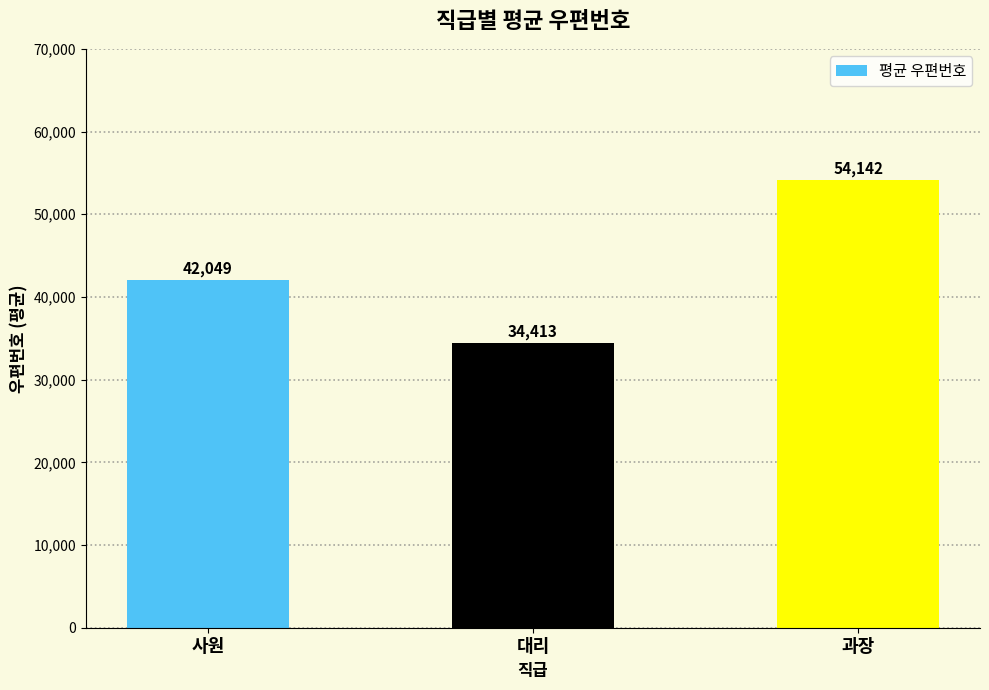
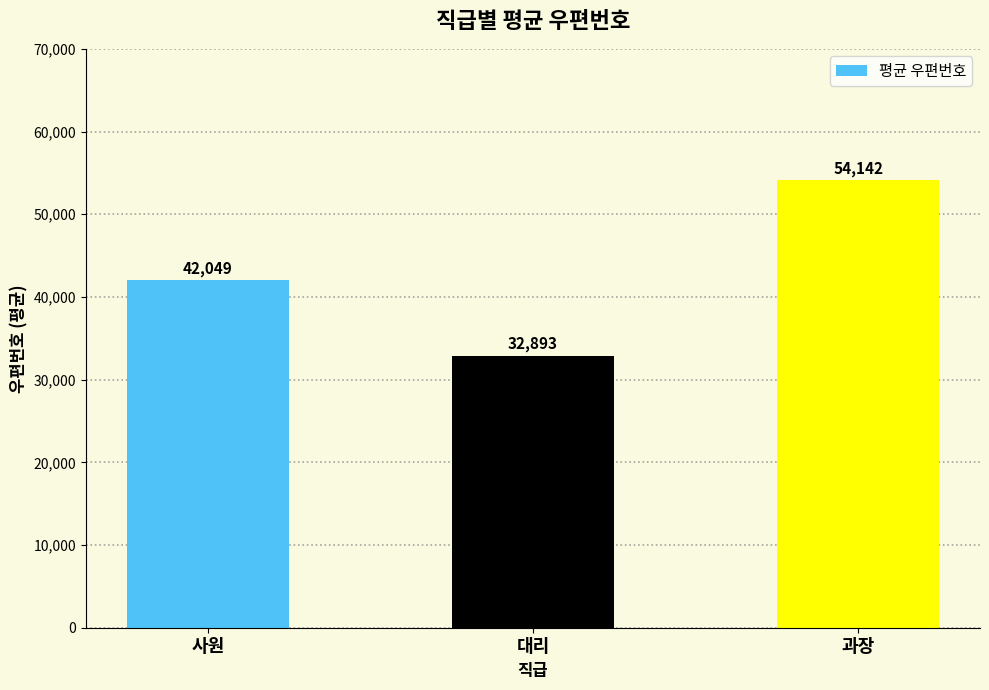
  {
    "사원": "42,049",
-   "대리": "34,413",
+   "대리": "32,893",
    "과장": "54,142"
  }
